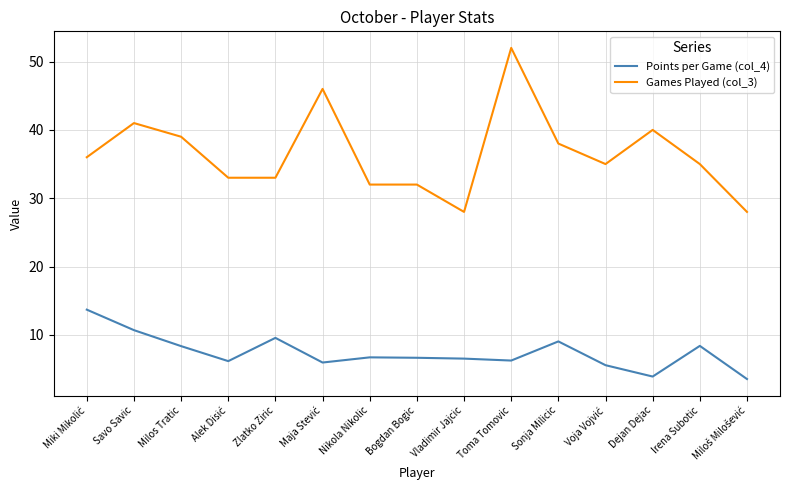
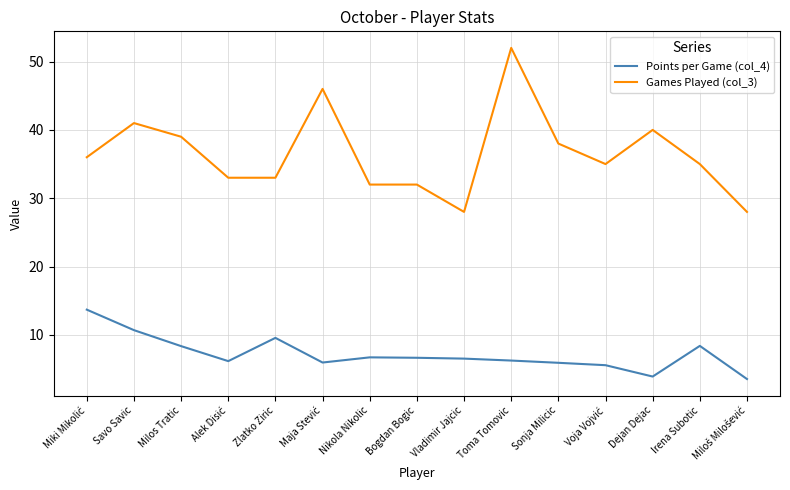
  {
    "Points per Game (col_4)": {
      "Miki Mikolić": 14,
      "Savo Savic": 11,
      "Milos Tratic": 8,
      "Alek Disić": 6,
      "Zlatko Ziric": 10,
      "Maja Stević": 6,
      "Nikola Nikolic": 7,
      "Bogdan Bogic": 7,
      "Vladimir Jajcic": 7,
      "Toma Tomovic": 6,
-     "Sonja Milicic": 9,
+     "Sonja Milicic": 6,
      "Voja Vojvić": 6,
      "Dejan Dejac": 4,
      "Irena Subotic": 8,
      "Miloš Milošević": 4
    },
    "Games Played (col_3)": {
      "Miki Mikolić": 36,
      "Savo Savic": 41,
      "Milos Tratic": 39,
      "Alek Disić": 33,
      "Zlatko Ziric": 33,
      "Maja Stević": 46,
      "Nikola Nikolic": 32,
      "Bogdan Bogic": 32,
      "Vladimir Jajcic": 28,
      "Toma Tomovic": 52,
      "Sonja Milicic": 38,
      "Voja Vojvić": 35,
      "Dejan Dejac": 40,
      "Irena Subotic": 35,
      "Miloš Milošević": 28
    }
  }
